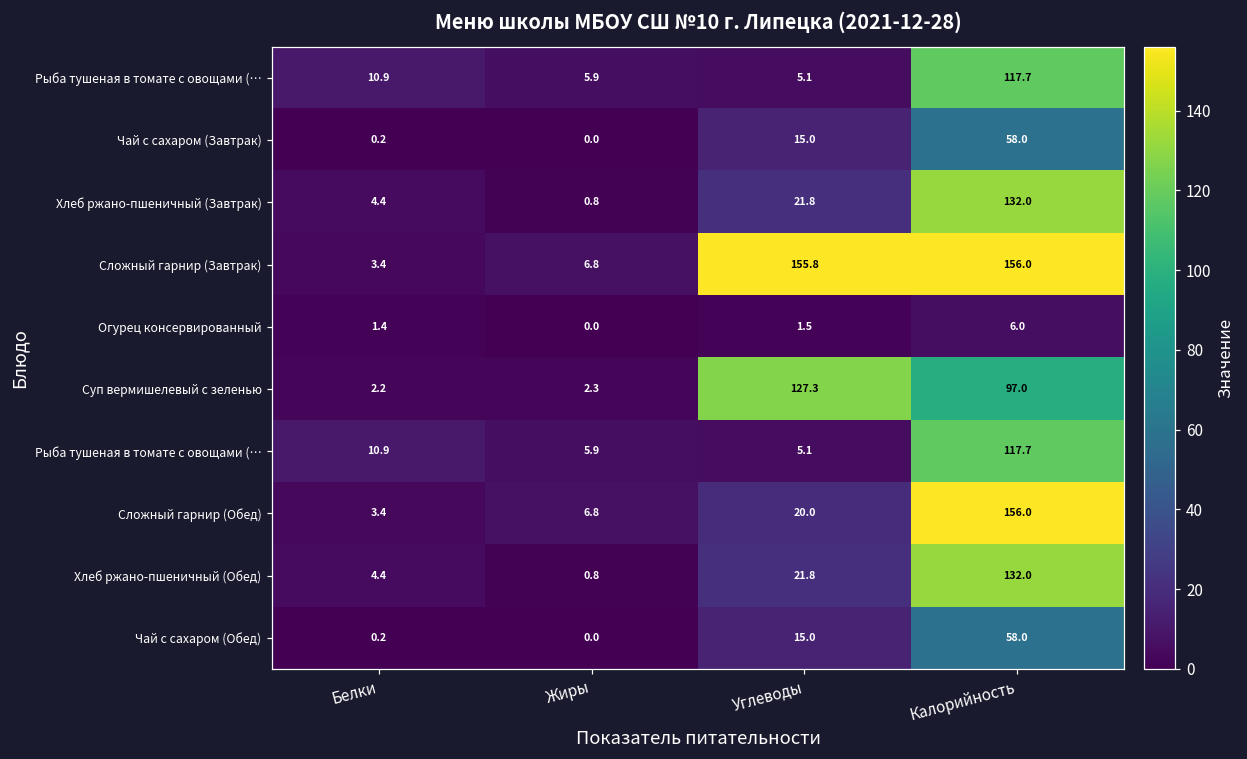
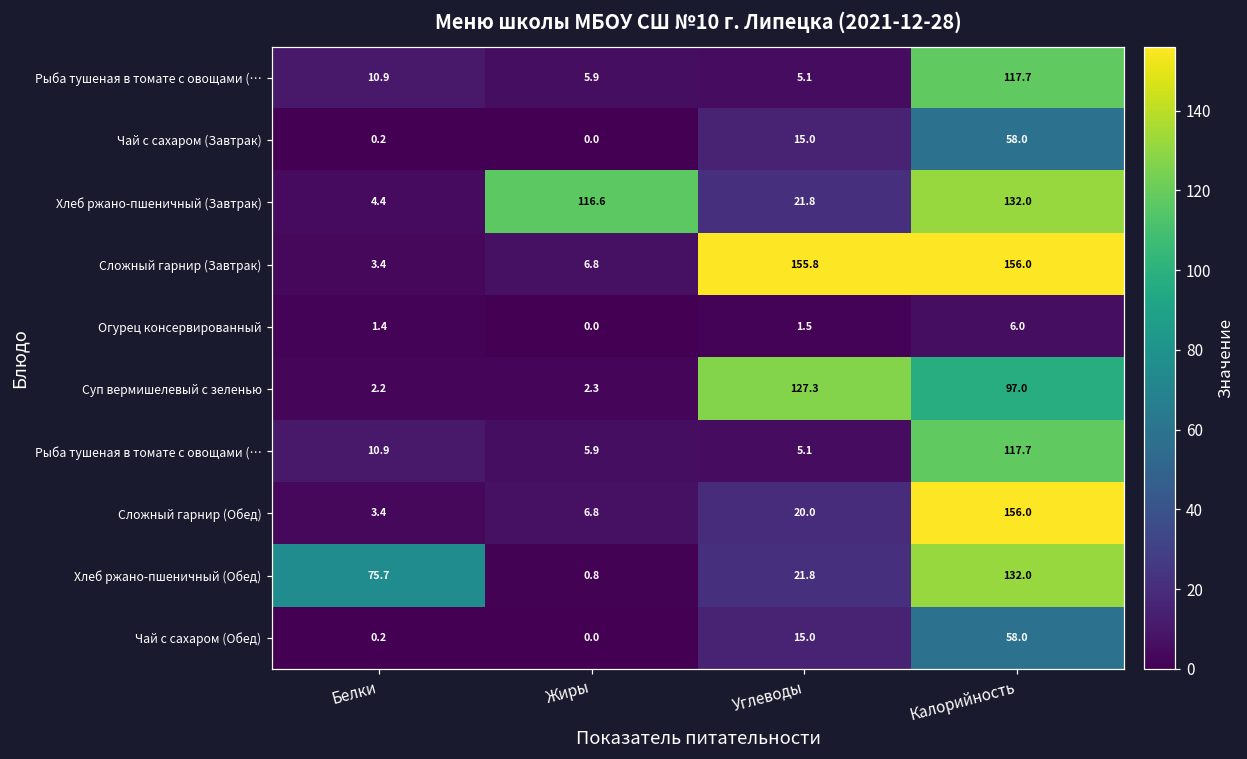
  {
    "Чай с сахаром (Завтрак)": {
      "Белки": 0.2,
      "Жиры": 0.0,
      "Углеводы": 15.0,
      "Калорийность": 58.0
    },
    "Хлеб ржано-пшеничный (Завтрак)": {
      "Белки": 4.4,
-     "Жиры": 0.8,
+     "Жиры": 116.6,
      "Углеводы": 21.8,
      "Калорийность": 132.0
    },
    "Сложный гарнир (Завтрак)": {
      "Белки": 3.4,
      "Жиры": 6.8,
      "Углеводы": 155.8,
      "Калорийность": 156.0
    },
    "Огурец консервированный": {
      "Белки": 1.4,
      "Жиры": 0.0,
      "Углеводы": 1.5,
      "Калорийность": 6.0
    },
    "Суп вермишелевый с зеленью": {
      "Белки": 2.2,
      "Жиры": 2.3,
      "Углеводы": 127.3,
      "Калорийность": 97.0
    },
    "Сложный гарнир (Обед)": {
      "Белки": 3.4,
      "Жиры": 6.8,
      "Углеводы": 20.0,
      "Калорийность": 156.0
    },
    "Хлеб ржано-пшеничный (Обед)": {
-     "Белки": 4.4,
+     "Белки": 75.7,
      "Жиры": 0.8,
      "Углеводы": 21.8,
      "Калорийность": 132.0
    },
    "Чай с сахаром (Обед)": {
      "Белки": 0.2,
      "Жиры": 0.0,
      "Углеводы": 15.0,
      "Калорийность": 58.0
    }
  }
